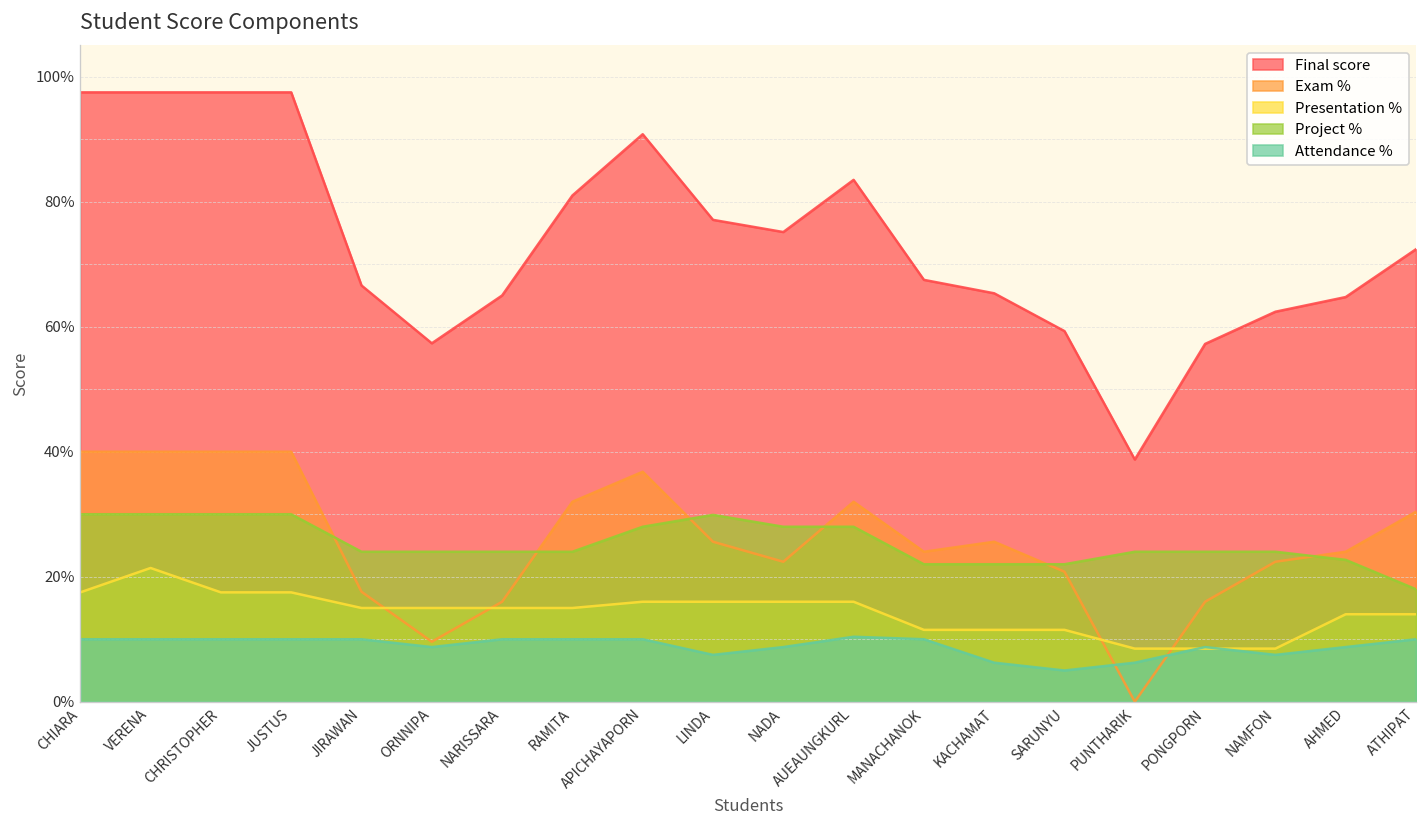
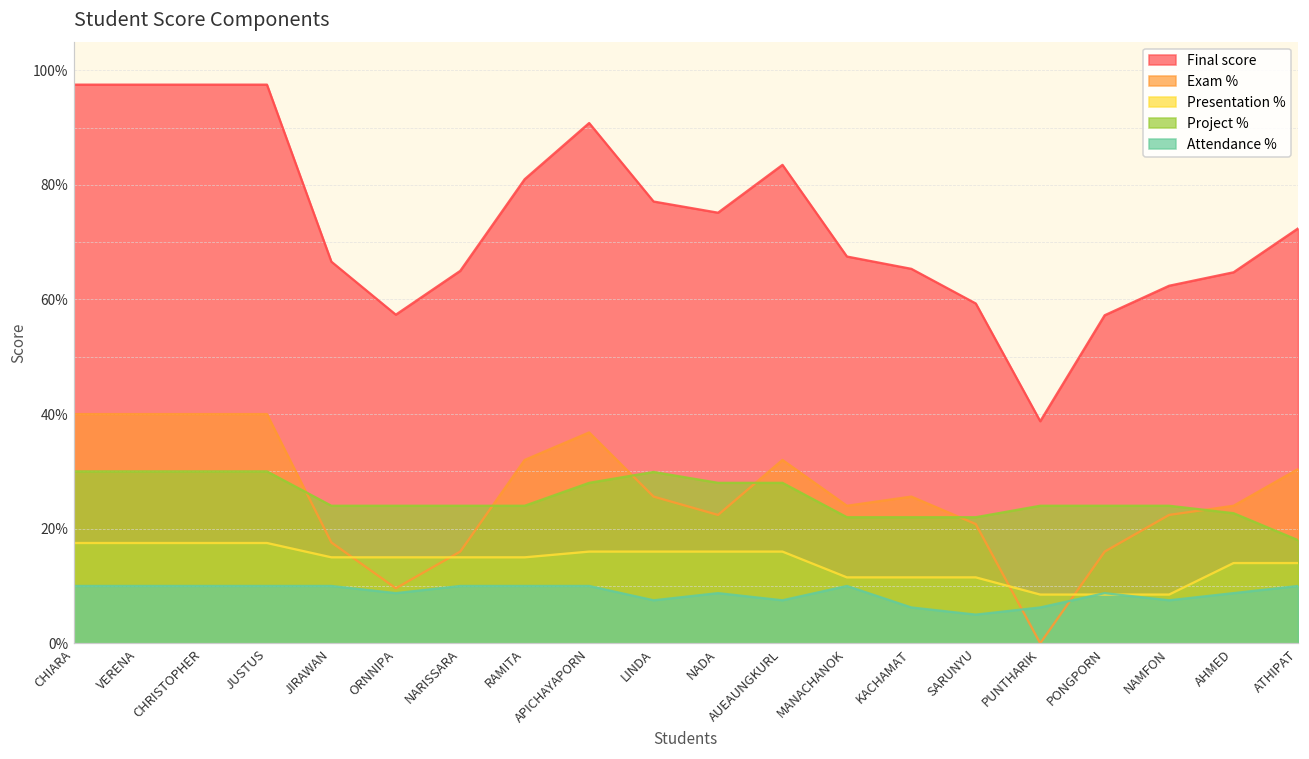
  {
    "Final score": {
      "CHIARA": "98%",
      "VERENA": "98%",
      "CHRISTOPHER": "98%",
      "JUSTUS": "98%",
      "JIRAWAN": "67%",
      "ORNNIPA": "57%",
      "NARISSARA": "65%",
      "RAMITA": "81%",
      "APICHAYAPORN": "91%",
      "LINDA": "77%",
      "NADA": "75%",
      "AUEAUNGKURL": "84%",
      "MANACHANOK": "68%",
      "KACHAMAT": "65%",
      "SARUNYU": "59%",
      "PUNTHARIK": "39%",
      "PONGPORN": "57%",
      "NAMFON": "62%",
      "AHMED": "65%",
      "ATHIPAT": "72%"
    },
    "Exam %": {
      "CHIARA": "40%",
      "VERENA": "40%",
      "CHRISTOPHER": "40%",
      "JUSTUS": "40%",
      "JIRAWAN": "18%",
      "ORNNIPA": "10%",
      "NARISSARA": "16%",
      "RAMITA": "32%",
      "APICHAYAPORN": "37%",
      "LINDA": "26%",
      "NADA": "22%",
      "AUEAUNGKURL": "32%",
      "MANACHANOK": "24%",
      "KACHAMAT": "26%",
      "SARUNYU": "21%",
      "PUNTHARIK": "0%",
      "PONGPORN": "16%",
      "NAMFON": "22%",
      "AHMED": "24%",
      "ATHIPAT": "30%"
    },
    "Presentation %": {
      "CHIARA": "18%",
-     "VERENA": "21%",
+     "VERENA": "18%",
      "CHRISTOPHER": "18%",
      "JUSTUS": "18%",
      "JIRAWAN": "15%",
      "ORNNIPA": "15%",
      "NARISSARA": "15%",
      "RAMITA": "15%",
      "APICHAYAPORN": "16%",
      "LINDA": "16%",
      "NADA": "16%",
      "AUEAUNGKURL": "16%",
      "MANACHANOK": "12%",
      "KACHAMAT": "12%",
      "SARUNYU": "12%",
      "PUNTHARIK": "9%",
      "NAMFON": "9%",
      "AHMED": "14%",
      "ATHIPAT": "14%"
    },
    "Project %": {
      "CHIARA": "30%",
      "VERENA": "30%",
      "CHRISTOPHER": "30%",
      "JUSTUS": "30%",
      "JIRAWAN": "24%",
      "ORNNIPA": "24%",
      "NARISSARA": "24%",
      "RAMITA": "24%",
      "APICHAYAPORN": "28%",
      "LINDA": "30%",
      "NADA": "28%",
      "AUEAUNGKURL": "28%",
      "MANACHANOK": "22%",
      "KACHAMAT": "22%",
      "SARUNYU": "22%",
      "PUNTHARIK": "24%",
      "PONGPORN": "24%",
      "NAMFON": "24%",
      "AHMED": "23%",
      "ATHIPAT": "18%"
    },
    "Attendance %": {
      "CHIARA": "10%",
      "VERENA": "10%",
      "CHRISTOPHER": "10%",
      "JUSTUS": "10%",
      "JIRAWAN": "10%",
      "ORNNIPA": "9%",
      "NARISSARA": "10%",
      "RAMITA": "10%",
      "APICHAYAPORN": "10%",
      "LINDA": "8%",
      "NADA": "9%",
-     "AUEAUNGKURL": "10%",
+     "AUEAUNGKURL": "8%",
      "MANACHANOK": "10%",
      "KACHAMAT": "6%",
      "SARUNYU": "5%",
      "PUNTHARIK": "6%",
      "NAMFON": "8%",
      "AHMED": "9%",
      "ATHIPAT": "10%"
    }
  }
